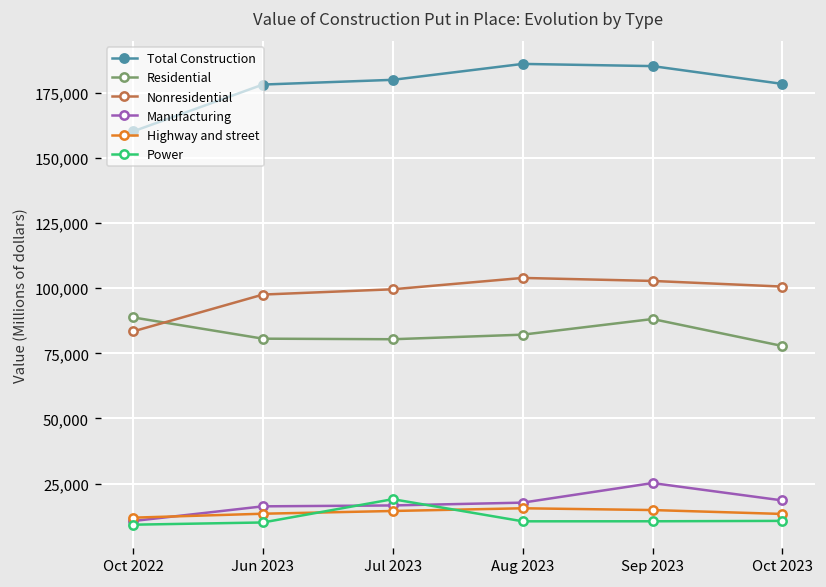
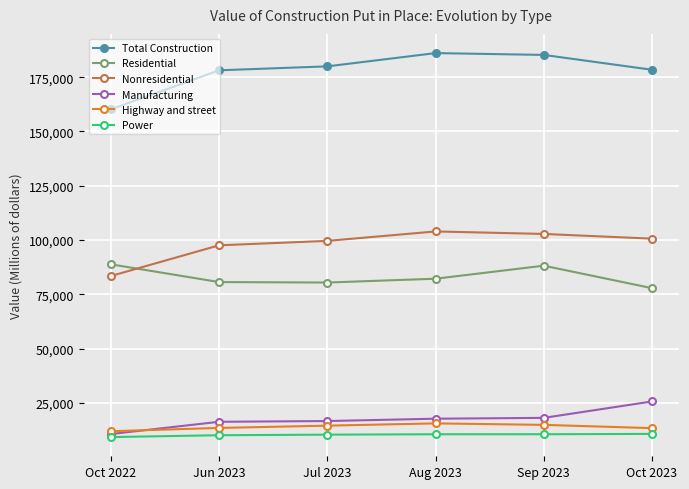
  {
    "Total Construction": {
      "Jul 2023": "180,000",
      "Aug 2023": "186,000",
      "Sep 2023": "185,000",
      "Oct 2023": "178,000"
    },
    "Residential": {
      "Oct 2022": "89,000",
      "Jun 2023": "81,000",
      "Jul 2023": "80,000",
      "Aug 2023": "82,000",
      "Sep 2023": "88,000",
      "Oct 2023": "78,000"
    },
    "Manufacturing": {
      "Oct 2022": "11,000",
      "Jun 2023": "16,000",
      "Jul 2023": "17,000",
      "Aug 2023": "18,000",
-     "Sep 2023": "25,000",
-     "Oct 2023": "19,000"
+     "Sep 2023": "18,000",
+     "Oct 2023": "26,000"
    },
    "Power": {
      "Oct 2022": "9,000",
      "Jun 2023": "10,000",
-     "Jul 2023": "19,000",
+     "Jul 2023": "10,000",
      "Aug 2023": "11,000",
      "Sep 2023": "11,000",
      "Oct 2023": "11,000"
    }
  }
